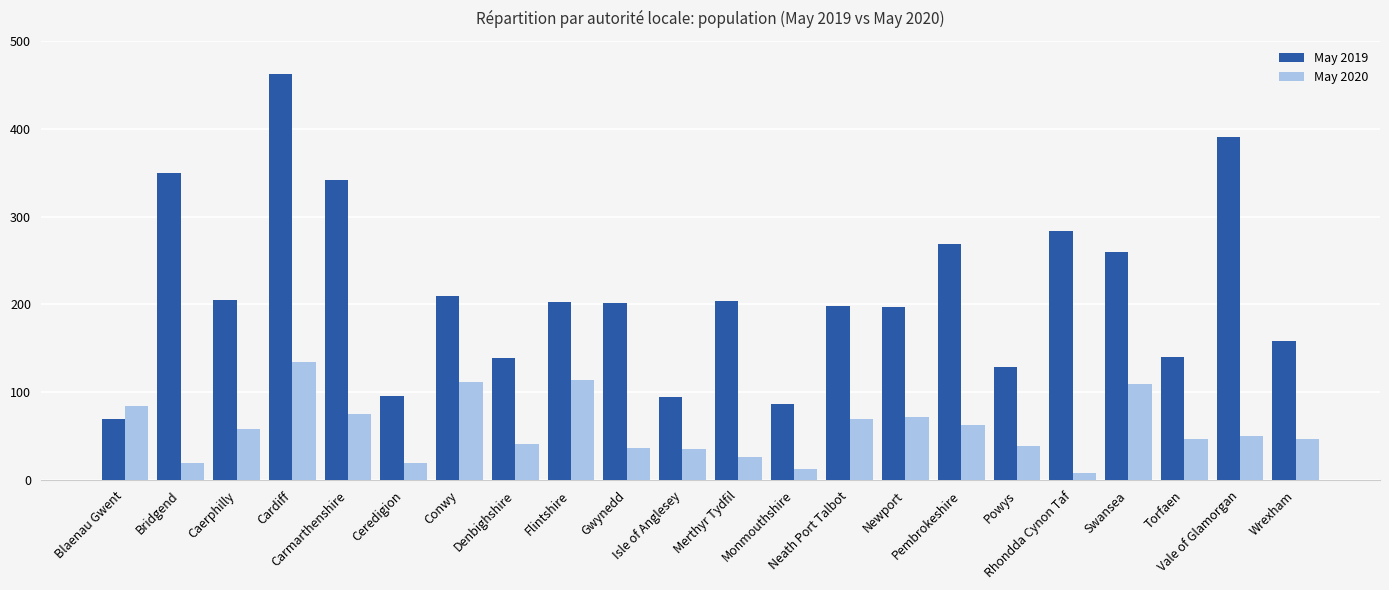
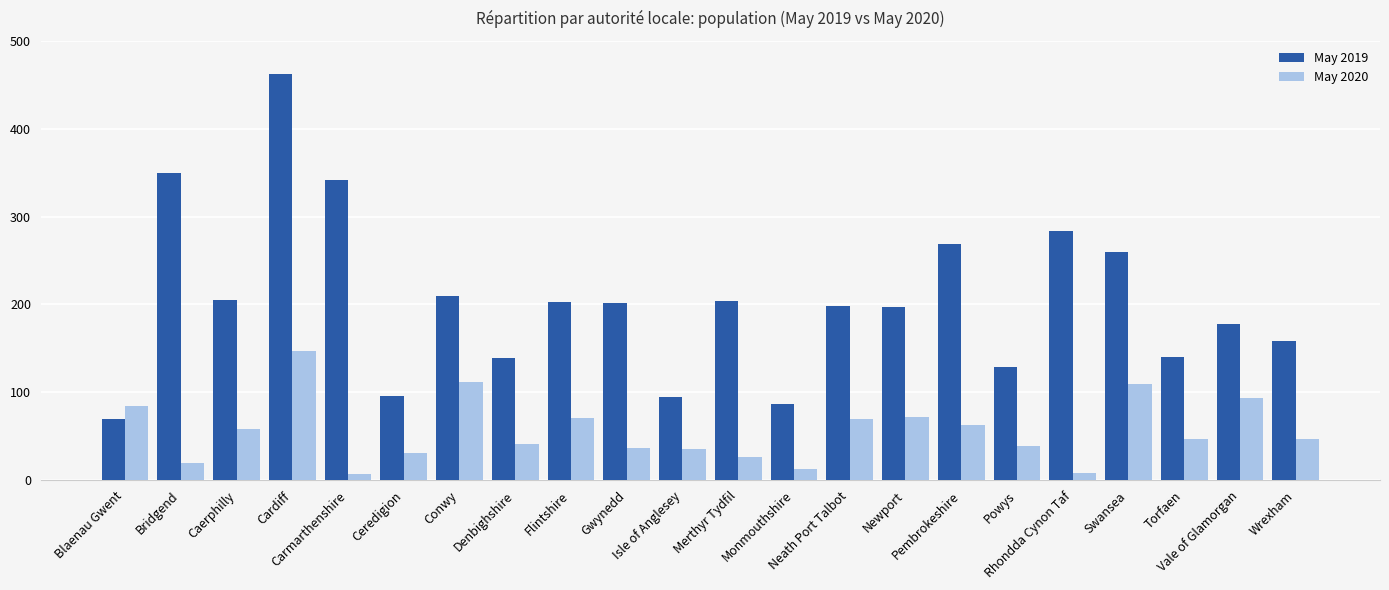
  {
    "May 2019": {
      "Blaenau Gwent": 70,
      "Bridgend": 350,
      "Caerphilly": 210,
      "Cardiff": 460,
      "Carmarthenshire": 340,
      "Ceredigion": 100,
      "Conwy": 210,
      "Denbighshire": 140,
      "Flintshire": 200,
      "Gwynedd": 200,
      "Isle of Anglesey": 100,
      "Merthyr Tydfil": 200,
      "Monmouthshire": 90,
      "Neath Port Talbot": 200,
      "Newport": 200,
      "Pembrokeshire": 270,
      "Powys": 130,
      "Rhondda Cynon Taf": 280,
      "Swansea": 260,
      "Torfaen": 140,
-     "Vale of Glamorgan": 390,
+     "Vale of Glamorgan": 180,
      "Wrexham": 160
    },
    "May 2020": {
      "Blaenau Gwent": 90,
      "Bridgend": 20,
      "Caerphilly": 60,
-     "Cardiff": 130,
-     "Carmarthenshire": 80,
-     "Ceredigion": 20,
+     "Cardiff": 150,
+     "Carmarthenshire": 10,
+     "Ceredigion": 30,
      "Conwy": 110,
      "Denbighshire": 40,
-     "Flintshire": 110,
+     "Flintshire": 70,
      "Gwynedd": 40,
      "Isle of Anglesey": 40,
      "Merthyr Tydfil": 30,
      "Monmouthshire": 10,
      "Neath Port Talbot": 70,
      "Newport": 70,
      "Pembrokeshire": 60,
      "Powys": 40,
      "Rhondda Cynon Taf": 10,
      "Swansea": 110,
      "Torfaen": 50,
-     "Vale of Glamorgan": 50,
+     "Vale of Glamorgan": 90,
      "Wrexham": 50
    }
  }
